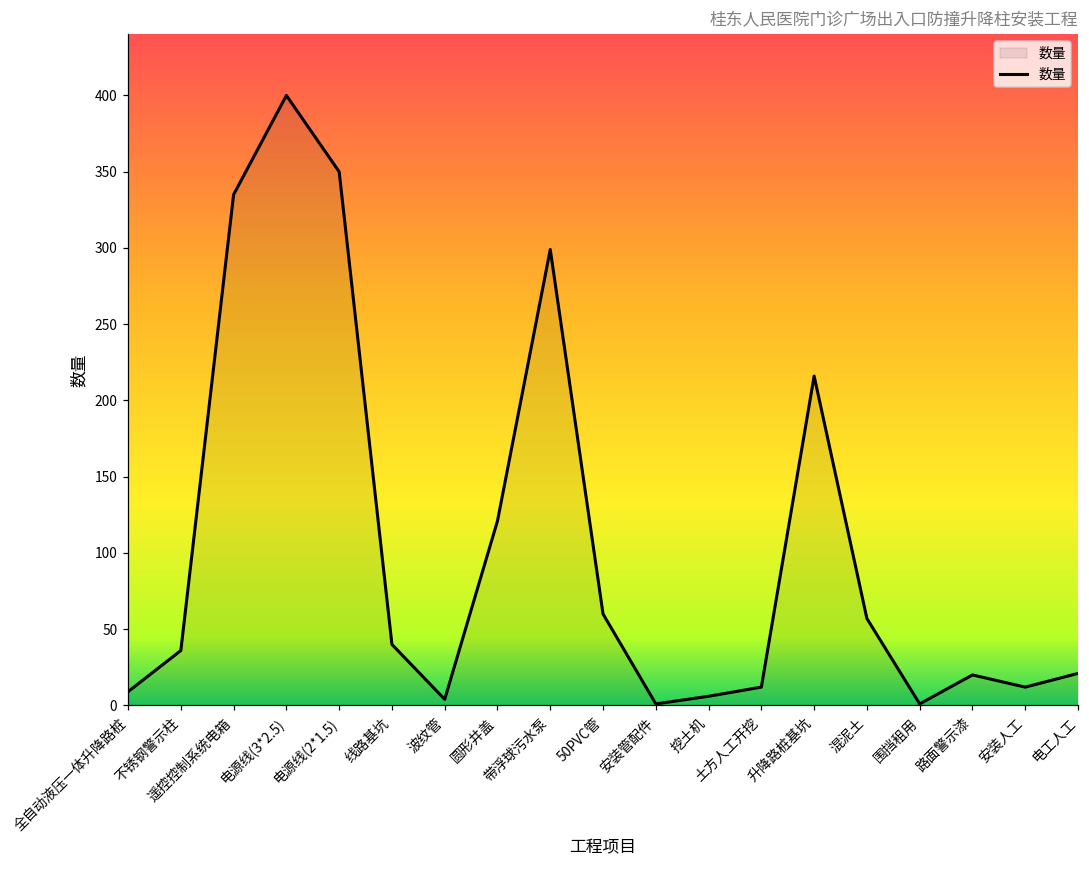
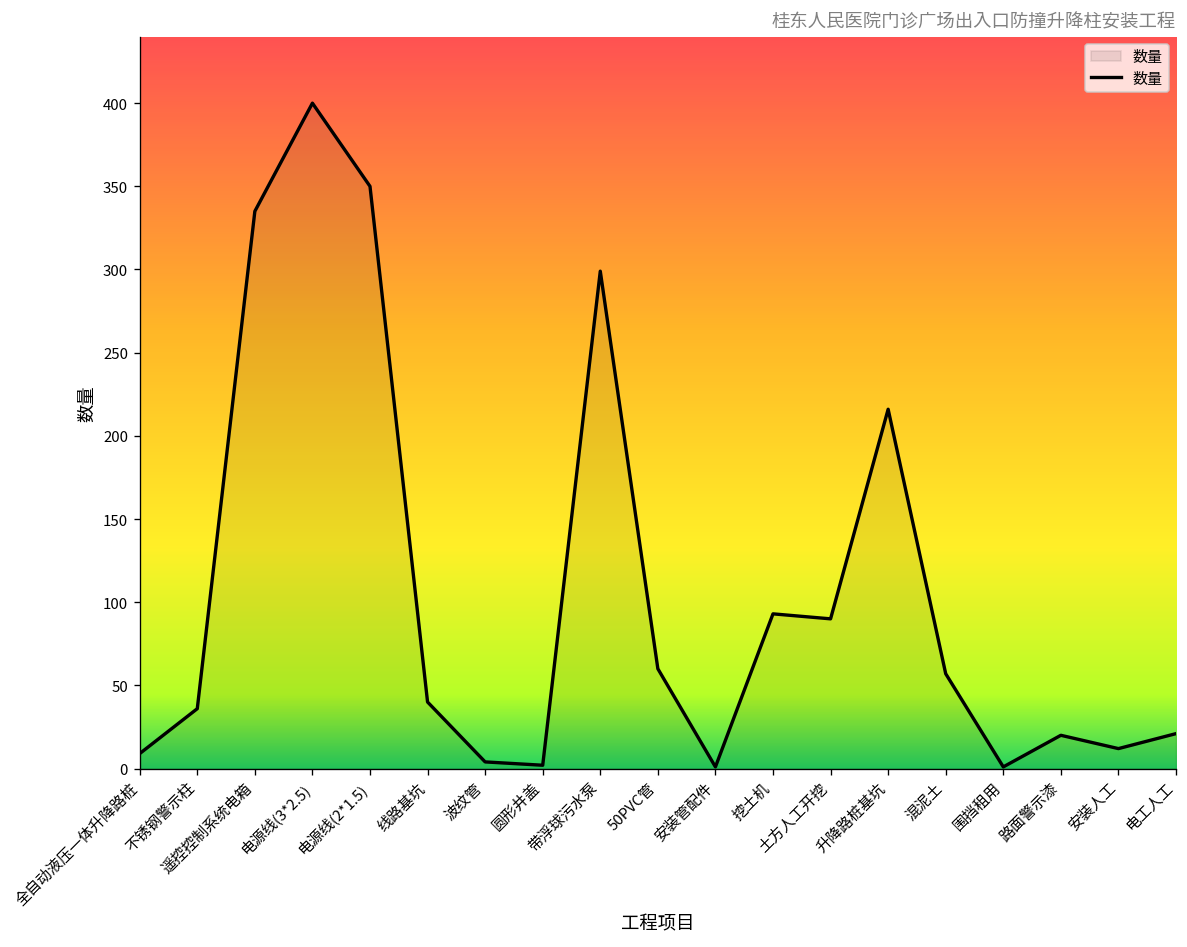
  {
    "全自动液压一体升降路桩": 9,
    "不锈钢警示柱": 36,
    "遥控控制系统电箱": 335,
    "电源线(3*2.5)": 400,
    "电源线(2*1.5)": 350,
    "线路基坑": 40,
    "波纹管": 4,
-   "圆形井盖": 121,
+   "圆形井盖": 2,
    "带浮球污水泵": 299,
    "50PVC管": 60,
    "安装管配件": 1,
-   "挖土机": 6,
-   "土方人工开挖": 12,
+   "挖土机": 93,
+   "土方人工开挖": 90,
    "升降路桩基坑": 216,
    "混泥土": 57,
    "围挡租用": 1,
    "路面警示漆": 20,
    "安装人工": 12,
    "电工人工": 21
  }
